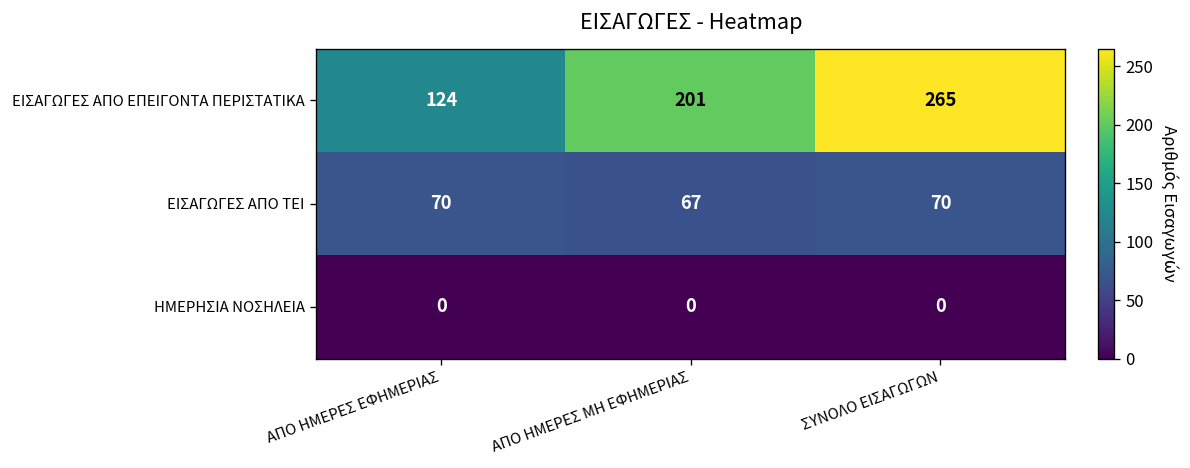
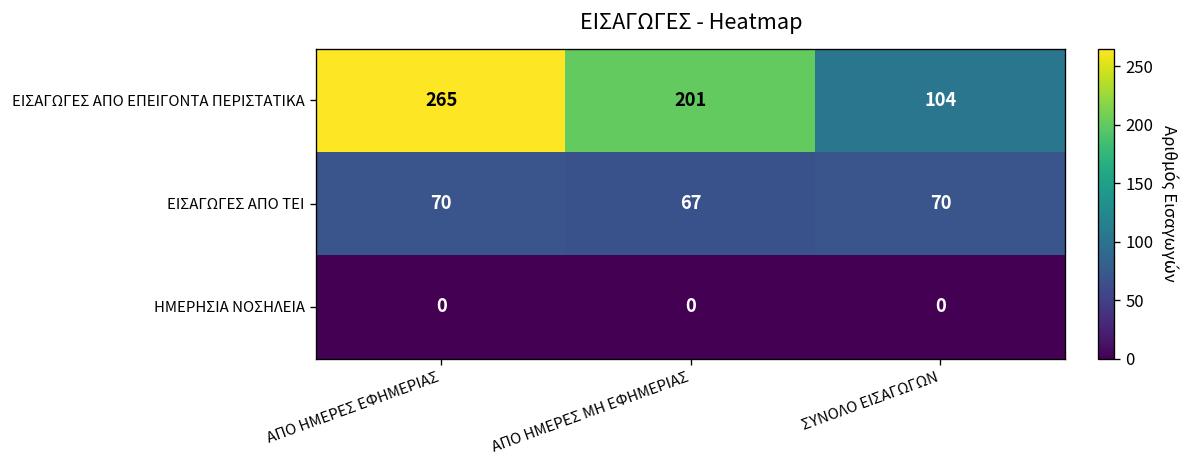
  {
    "ΕΙΣΑΓΩΓΕΣ ΑΠΟ ΕΠΕΙΓΟΝΤΑ ΠΕΡΙΣΤΑΤΙΚΑ": {
-     "ΑΠΟ ΗΜΕΡΕΣ ΕΦΗΜΕΡΙΑΣ": 124,
+     "ΑΠΟ ΗΜΕΡΕΣ ΕΦΗΜΕΡΙΑΣ": 265,
      "ΑΠΟ ΗΜΕΡΕΣ ΜΗ ΕΦΗΜΕΡΙΑΣ": 201,
-     "ΣΥΝΟΛΟ ΕΙΣΑΓΩΓΩΝ": 265
+     "ΣΥΝΟΛΟ ΕΙΣΑΓΩΓΩΝ": 104
    },
    "ΕΙΣΑΓΩΓΕΣ ΑΠΟ ΤΕΙ": {
      "ΑΠΟ ΗΜΕΡΕΣ ΕΦΗΜΕΡΙΑΣ": 70,
      "ΑΠΟ ΗΜΕΡΕΣ ΜΗ ΕΦΗΜΕΡΙΑΣ": 67,
      "ΣΥΝΟΛΟ ΕΙΣΑΓΩΓΩΝ": 70
    },
    "ΗΜΕΡΗΣΙΑ ΝΟΣΗΛΕΙΑ": {
      "ΑΠΟ ΗΜΕΡΕΣ ΕΦΗΜΕΡΙΑΣ": 0,
      "ΑΠΟ ΗΜΕΡΕΣ ΜΗ ΕΦΗΜΕΡΙΑΣ": 0,
      "ΣΥΝΟΛΟ ΕΙΣΑΓΩΓΩΝ": 0
    }
  }
